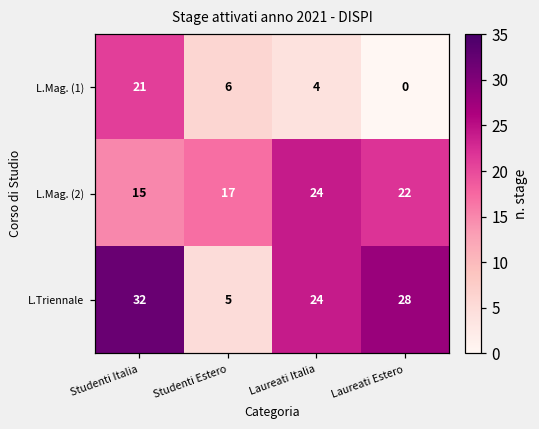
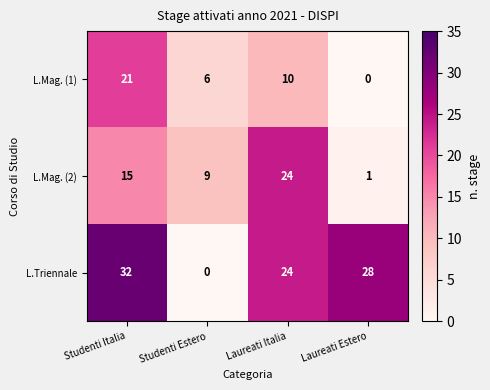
  {
    "L.Mag. (1)": {
      "Studenti Italia": 21,
      "Studenti Estero": 6,
-     "Laureati Italia": 4,
+     "Laureati Italia": 10,
      "Laureati Estero": 0
    },
    "L.Mag. (2)": {
      "Studenti Italia": 15,
-     "Studenti Estero": 17,
+     "Studenti Estero": 9,
      "Laureati Italia": 24,
-     "Laureati Estero": 22
+     "Laureati Estero": 1
    },
    "L.Triennale": {
      "Studenti Italia": 32,
-     "Studenti Estero": 5,
+     "Studenti Estero": 0,
      "Laureati Italia": 24,
      "Laureati Estero": 28
    }
  }
